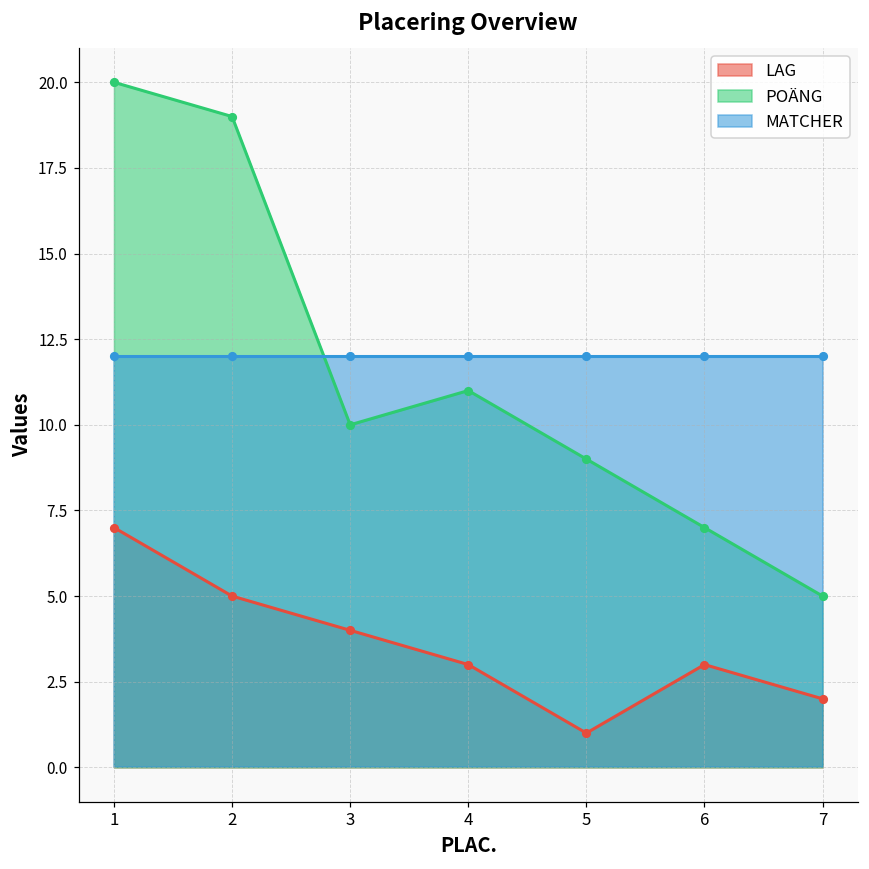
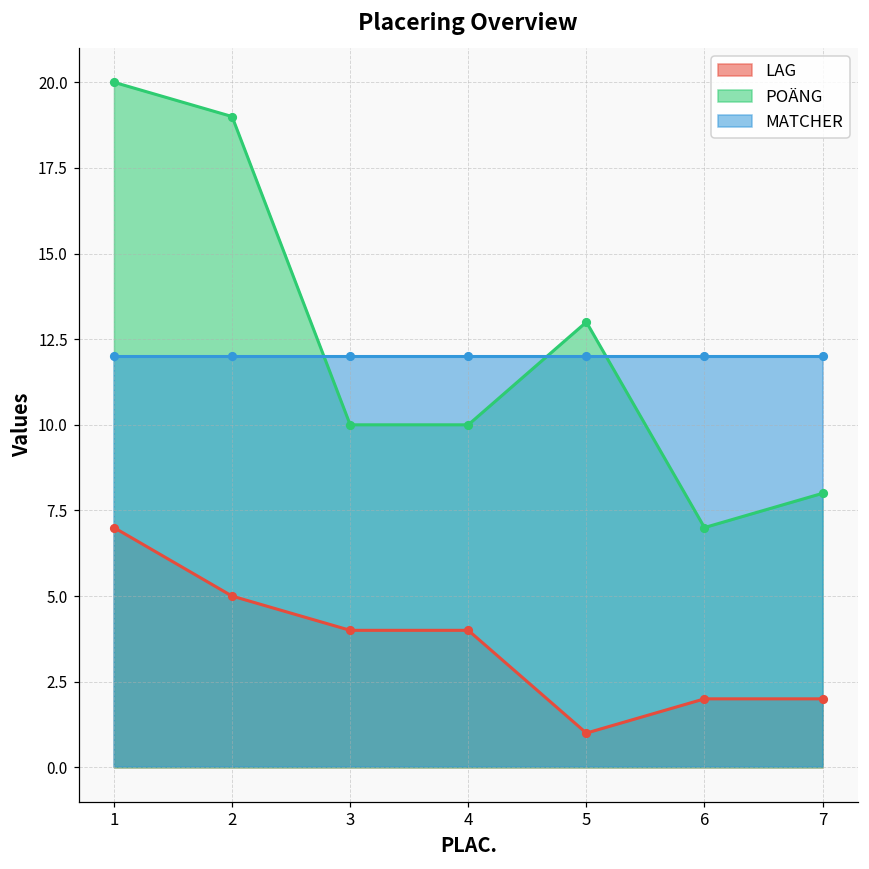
  {
    "LAG": {
      "1": 7,
      "2": 5,
      "3": 4,
-     "4": 3,
+     "4": 4,
      "5": 1,
-     "6": 3,
+     "6": 2,
      "7": 2
    },
    "POÄNG": {
      "1": 20,
      "2": 19,
      "3": 10,
-     "4": 11,
-     "5": 9,
+     "4": 10,
+     "5": 13,
      "6": 7,
-     "7": 5
+     "7": 8
    },
    "MATCHER": {
      "1": 12,
      "2": 12,
      "3": 12,
      "4": 12,
      "5": 12,
      "6": 12,
      "7": 12
    }
  }
